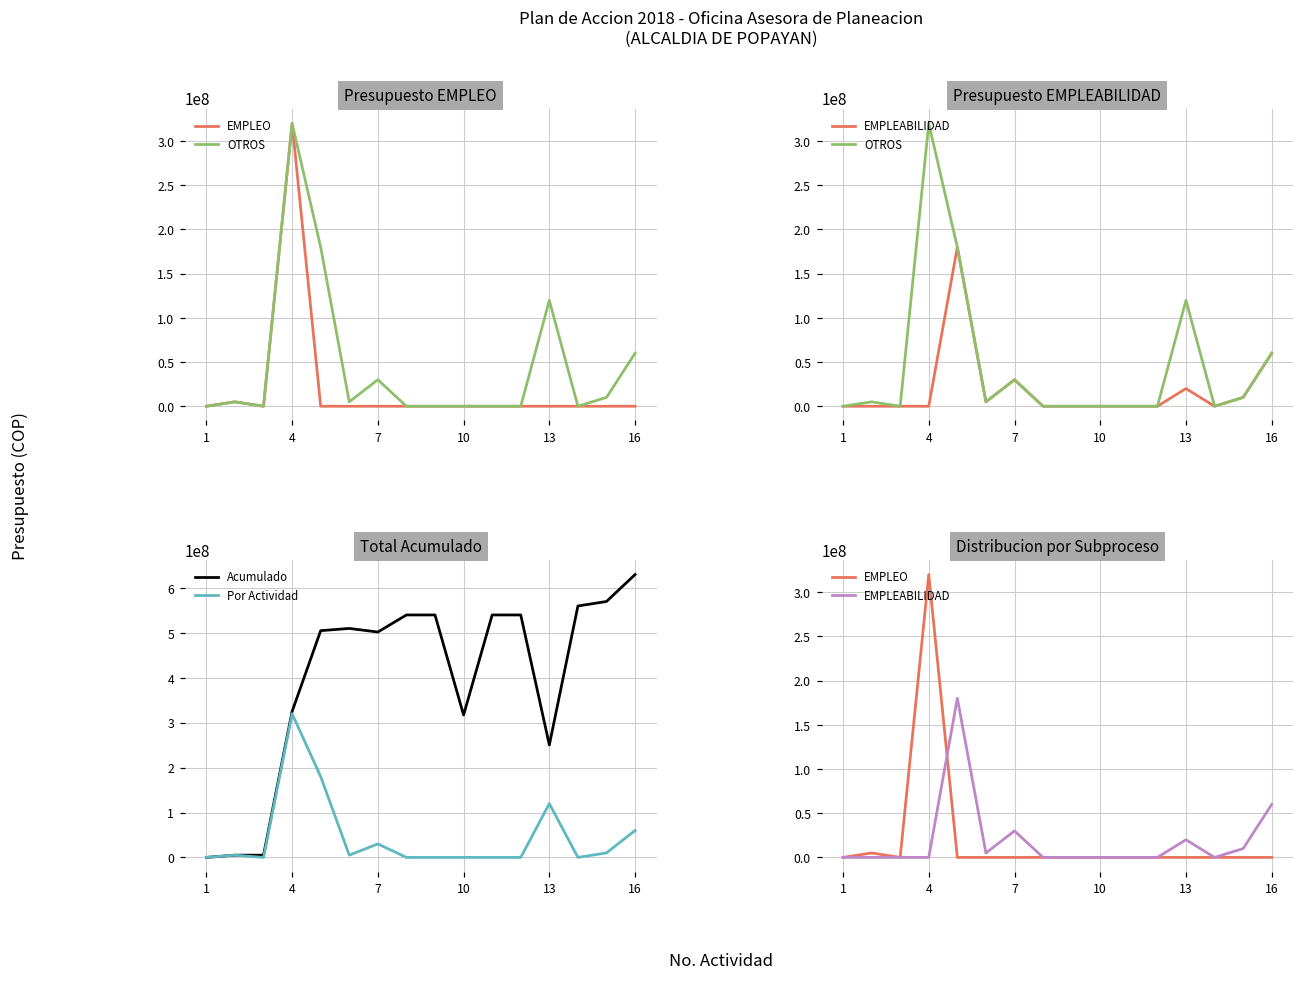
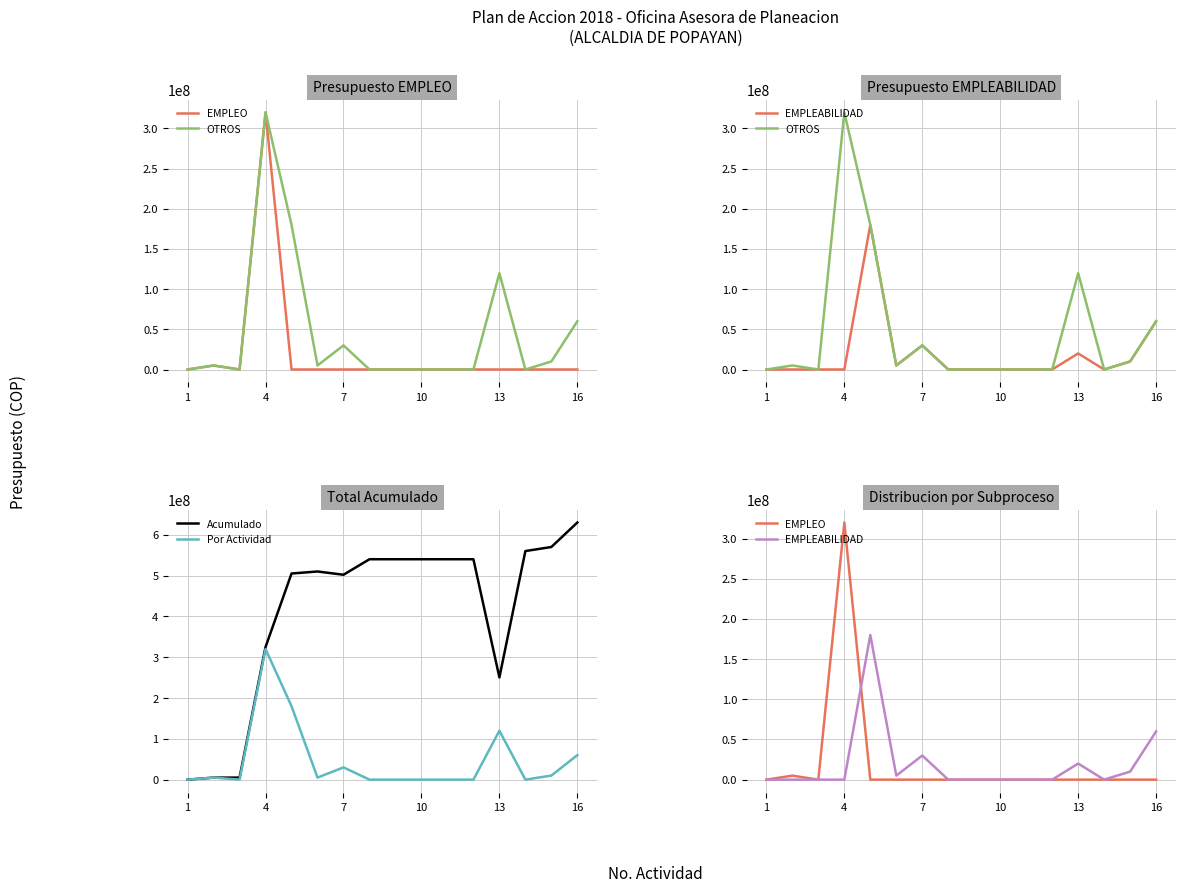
  {
    "Presupuesto EMPLEO": {
      "EMPLEO": {
        "7": 0,
        "13": 0,
        "16": 0
      },
      "OTROS": {
        "7": 30000000,
        "13": 120000000,
        "16": 60000000
      }
    },
    "Presupuesto EMPLEABILIDAD": {
      "OTROS": {
        "4": 320000000,
        "13": 120000000
      }
    },
    "Total Acumulado": {
      "Acumulado": {
        "7": 500000000,
-       "10": 320000000,
+       "10": 540000000,
        "13": 250000000,
        "16": 630000000
      },
      "Por Actividad": {
        "7": 30000000,
        "10": 0,
        "13": 120000000,
        "16": 60000000
      }
    },
    "Distribucion por Subproceso": {
      "EMPLEO": {
        "4": 320000000,
        "7": 0,
        "13": 0,
        "16": 0
      },
      "EMPLEABILIDAD": {
        "4": 0,
        "7": 30000000,
        "13": 20000000,
        "16": 60000000
      }
    }
  }
